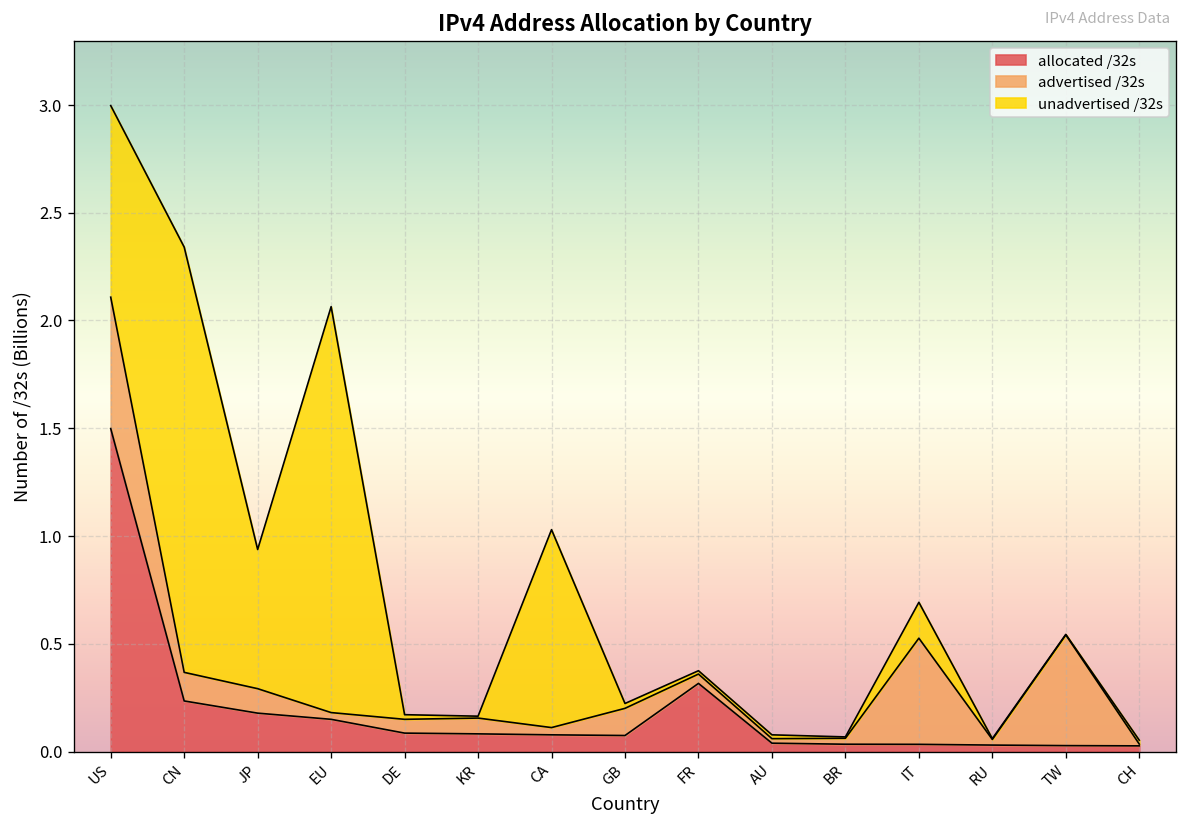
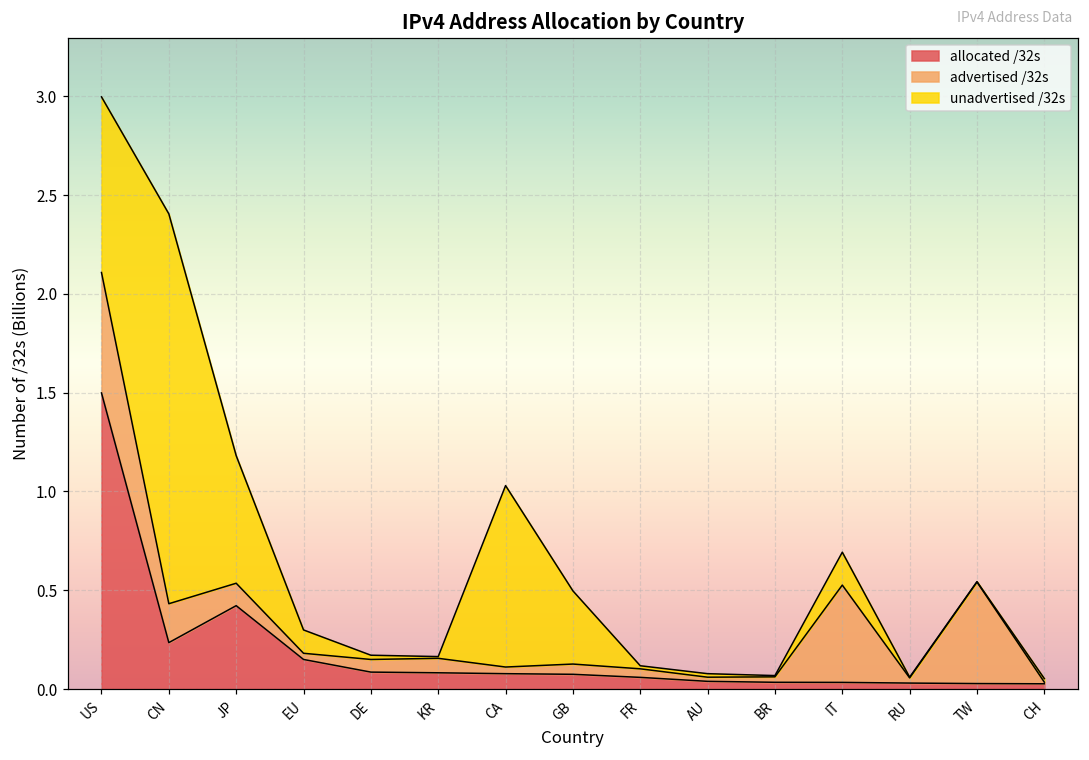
  {
    "allocated /32s": {
      "US": 1.50,
      "CN": 0.23,
-     "JP": 0.18,
+     "JP": 0.42,
      "EU": 0.15,
      "DE": 0.09,
      "KR": 0.08,
      "CA": 0.08,
      "GB": 0.07,
-     "FR": 0.32,
+     "FR": 0.06,
      "AU": 0.04,
      "BR": 0.03,
      "IT": 0.03,
      "RU": 0.03,
      "TW": 0.03
    },
    "advertised /32s": {
      "US": 0.61,
-     "CN": 0.13,
+     "CN": 0.20,
      "JP": 0.11,
      "EU": 0.03,
      "DE": 0.06,
      "CA": 0.03,
-     "GB": 0.13,
+     "GB": 0.05,
      "FR": 0.04,
      "AU": 0.02,
      "IT": 0.49
    },
    "unadvertised /32s": {
      "US": 0.89,
      "CN": 1.97,
      "JP": 0.65,
-     "EU": 1.88,
+     "EU": 0.12,
      "DE": 0.02,
      "CA": 0.92,
-     "GB": 0.02,
+     "GB": 0.37,
      "FR": 0.02,
      "AU": 0.02,
      "IT": 0.17,
      "CH": 0.02
    }
  }
